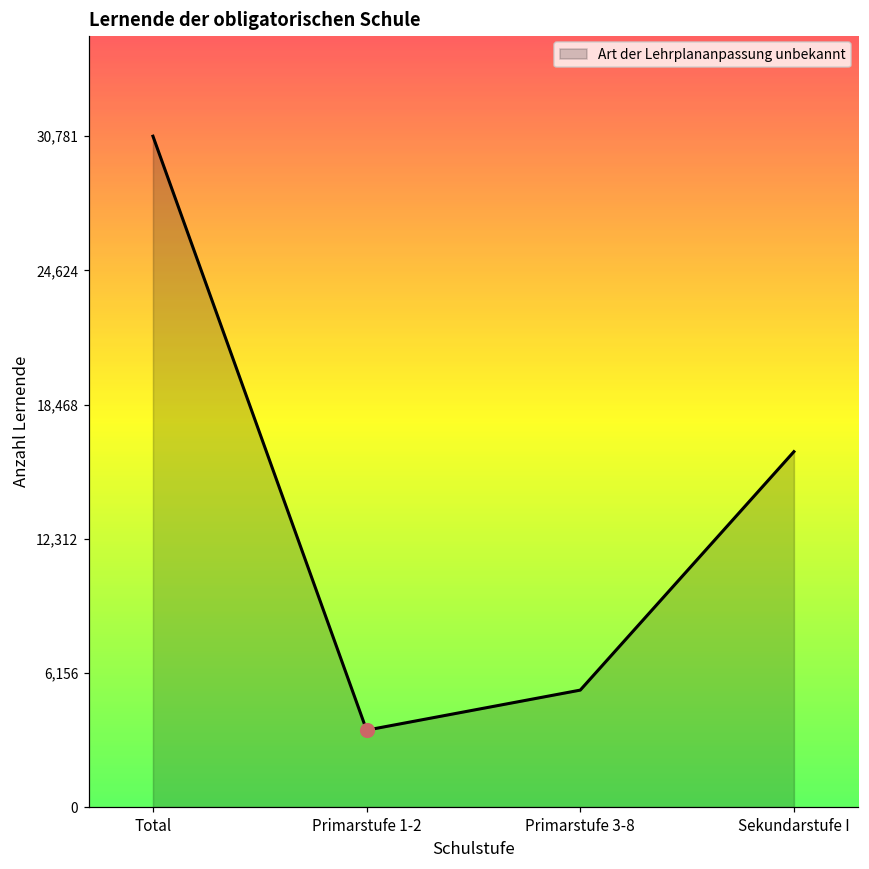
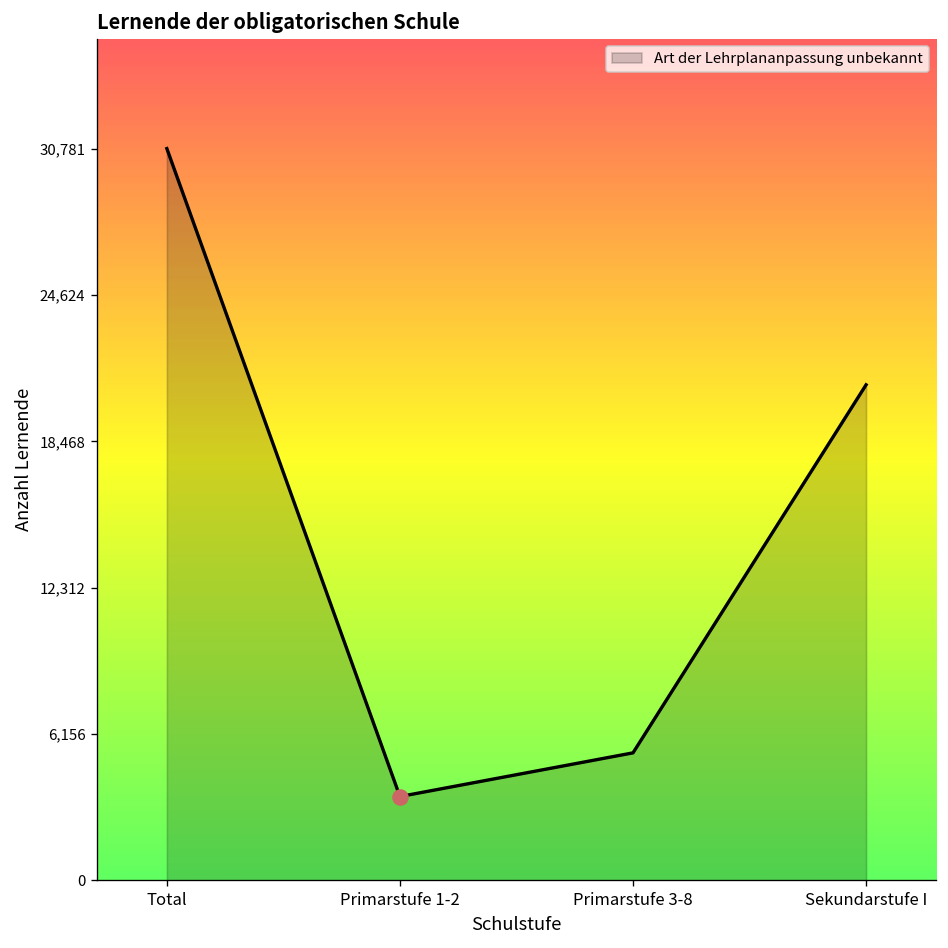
  {
    "Art der Lehrplananpassung unbekannt": {
      "Total": "30,800",
      "Primarstufe 3-8": "5,400",
-     "Sekundarstufe I": "16,300"
+     "Sekundarstufe I": "20,800"
    }
  }
